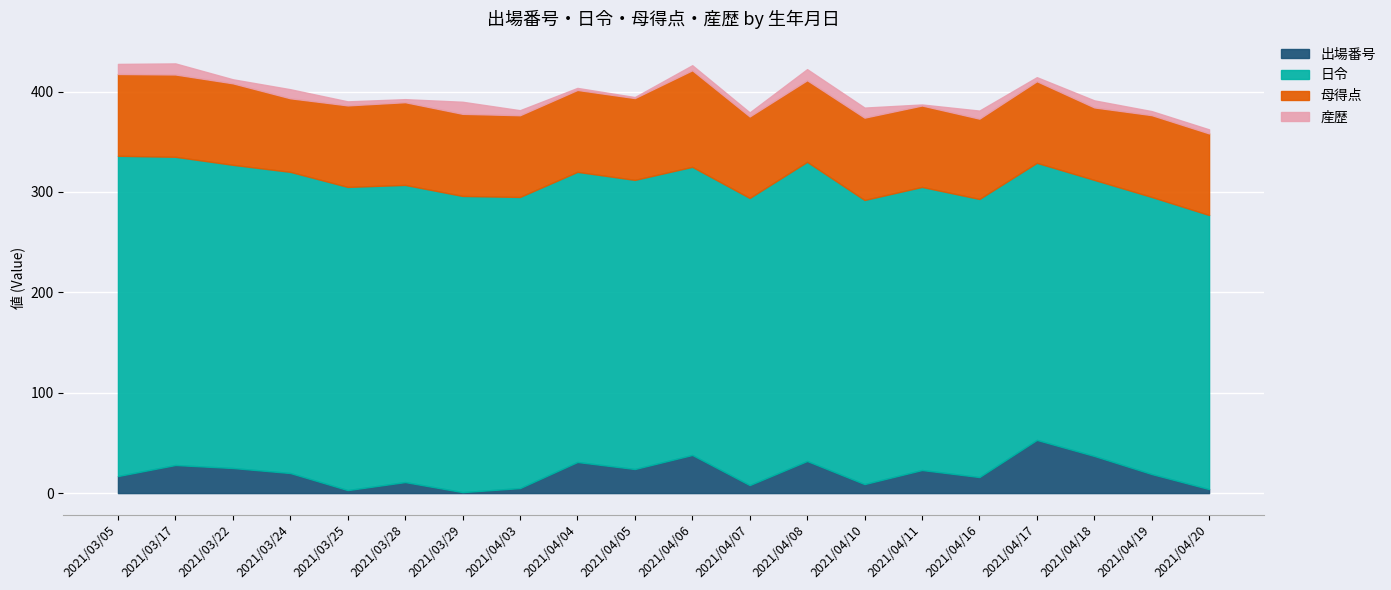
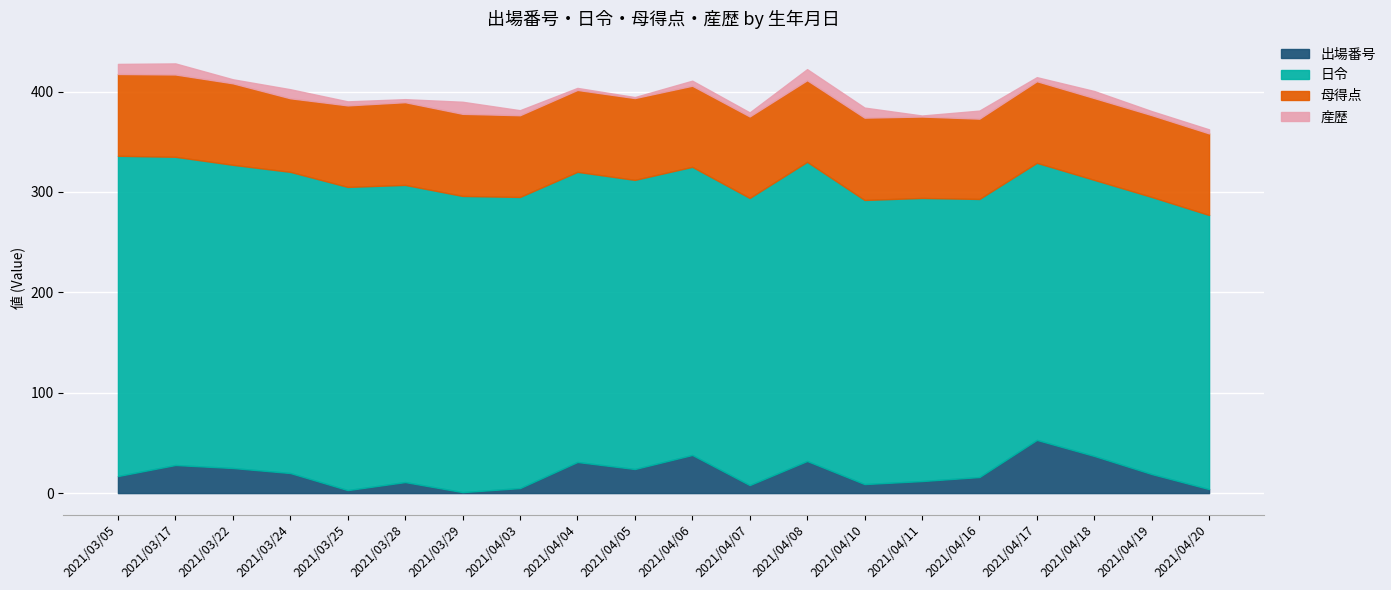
  {
    "出場番号": {
      "2021/03/05": 17,
      "2021/03/17": 28,
      "2021/03/22": 25,
      "2021/03/24": 20,
      "2021/03/25": 3,
      "2021/03/28": 11,
      "2021/04/03": 5,
      "2021/04/04": 31,
      "2021/04/05": 24,
      "2021/04/06": 38,
      "2021/04/07": 8,
      "2021/04/08": 32,
      "2021/04/10": 9,
-     "2021/04/11": 23,
+     "2021/04/11": 12,
      "2021/04/16": 16,
      "2021/04/17": 53,
      "2021/04/18": 37,
      "2021/04/19": 19,
      "2021/04/20": 4
    },
    "日令": {
      "2021/03/05": 319,
      "2021/03/17": 307,
      "2021/03/22": 302,
      "2021/03/24": 300,
      "2021/03/25": 302,
      "2021/03/28": 296,
      "2021/03/29": 295,
      "2021/04/03": 290,
      "2021/04/04": 289,
      "2021/04/05": 288,
      "2021/04/06": 287,
      "2021/04/07": 286,
      "2021/04/08": 298,
      "2021/04/10": 283,
      "2021/04/11": 282,
      "2021/04/16": 277,
      "2021/04/17": 276,
      "2021/04/18": 275,
      "2021/04/19": 276,
      "2021/04/20": 273
    },
    "母得点": {
      "2021/03/05": 82,
      "2021/03/17": 82,
      "2021/03/22": 81,
      "2021/03/24": 73,
      "2021/03/25": 81,
      "2021/03/28": 82,
      "2021/03/29": 82,
      "2021/04/03": 81,
-     "2021/04/06": 96,
+     "2021/04/06": 81,
      "2021/04/07": 81,
      "2021/04/08": 81,
      "2021/04/10": 82,
      "2021/04/16": 80,
      "2021/04/17": 81,
-     "2021/04/18": 72,
+     "2021/04/18": 82,
      "2021/04/19": 82,
      "2021/04/20": 81
    },
    "産歴": {
      "2021/03/05": 10,
      "2021/03/17": 11,
      "2021/03/22": 4,
      "2021/03/24": 9,
      "2021/03/25": 4,
      "2021/03/28": 3,
      "2021/03/29": 12,
      "2021/04/03": 5,
      "2021/04/06": 5,
      "2021/04/07": 4,
      "2021/04/08": 11,
      "2021/04/10": 10,
      "2021/04/16": 8,
      "2021/04/17": 4,
      "2021/04/18": 7,
      "2021/04/19": 4,
      "2021/04/20": 4
    }
  }
